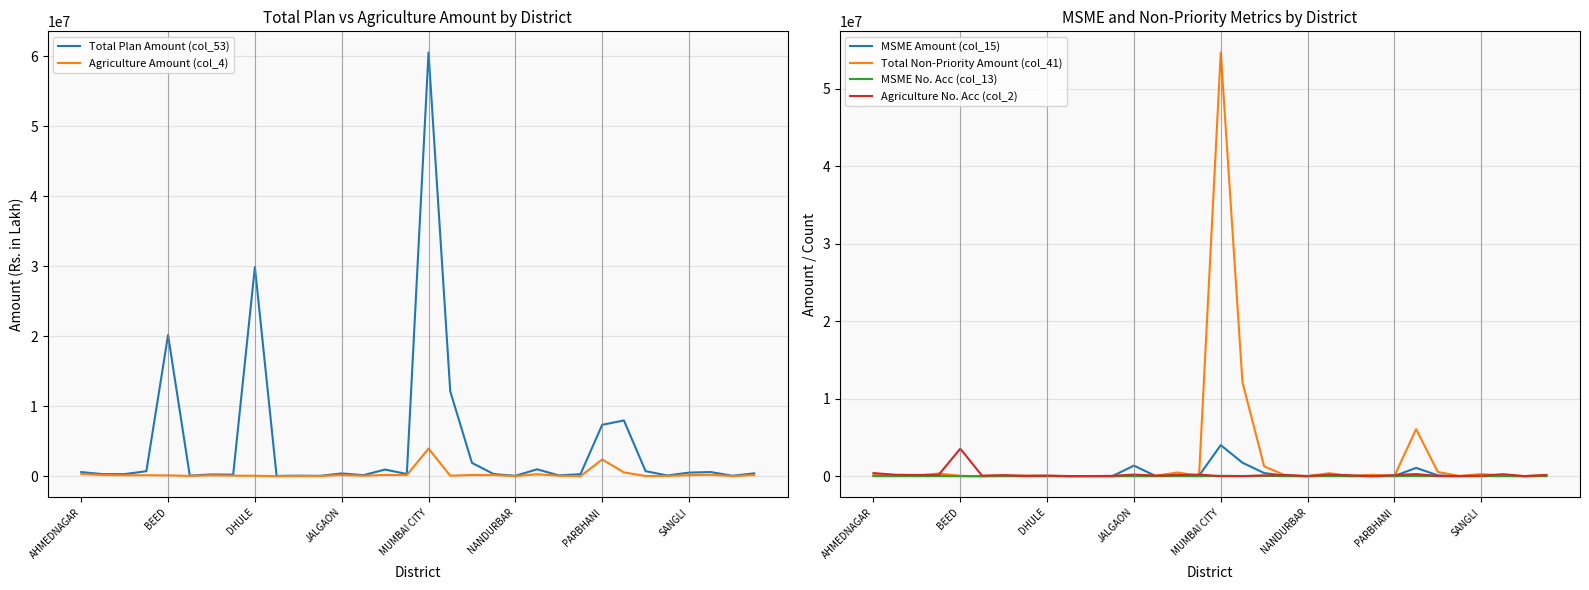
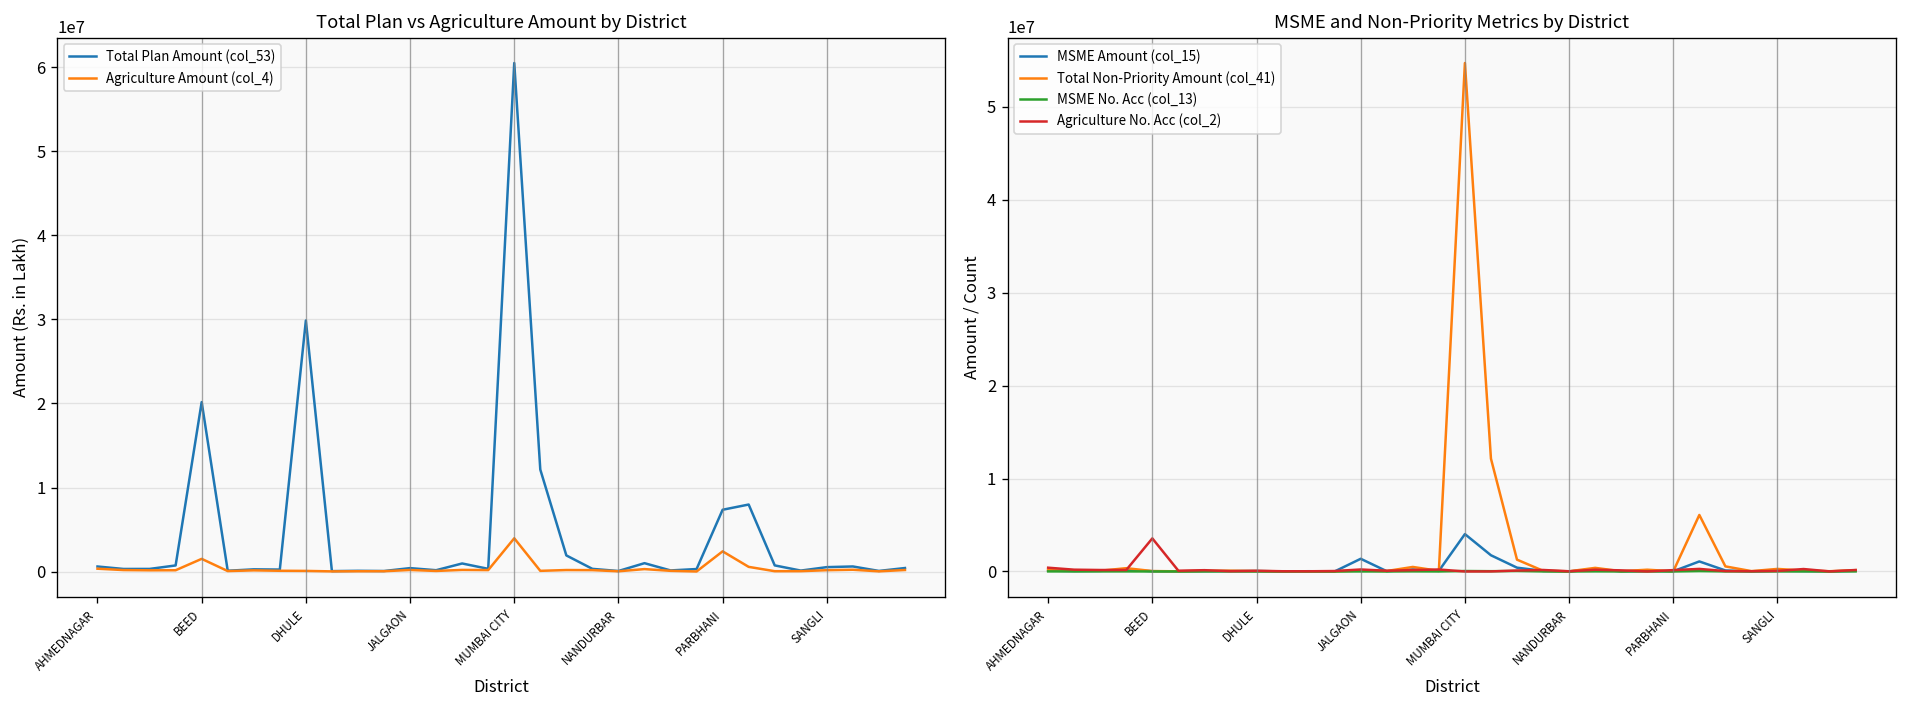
  {
    "Total Plan vs Agriculture Amount by District": {
      "Total Plan Amount (col_53)": {
        "BEED": 20000000,
        "DHULE": 30000000,
        "MUMBAI CITY": 61000000,
        "PARBHANI": 7000000,
        "SANGLI": 1000000
      },
      "Agriculture Amount (col_4)": {
-       "BEED": 0,
+       "BEED": 2000000,
        "DHULE": 0,
        "MUMBAI CITY": 4000000,
        "PARBHANI": 2000000,
        "SANGLI": 0
      }
    },
    "MSME and Non-Priority Metrics by District": {
      "MSME Amount (col_15)": {
        "JALGAON": 1000000,
        "MUMBAI CITY": 4000000
      },
      "Total Non-Priority Amount (col_41)": {
        "MUMBAI CITY": 55000000
      },
      "Agriculture No. Acc (col_2)": {
        "BEED": 4000000
      }
    }
  }
